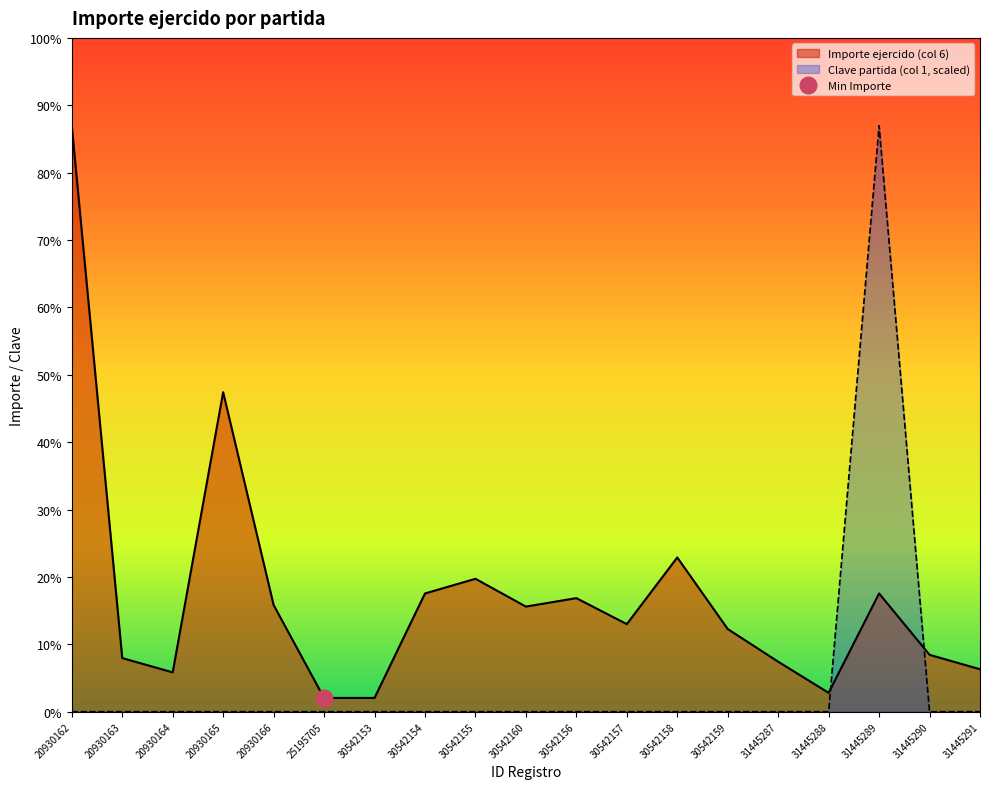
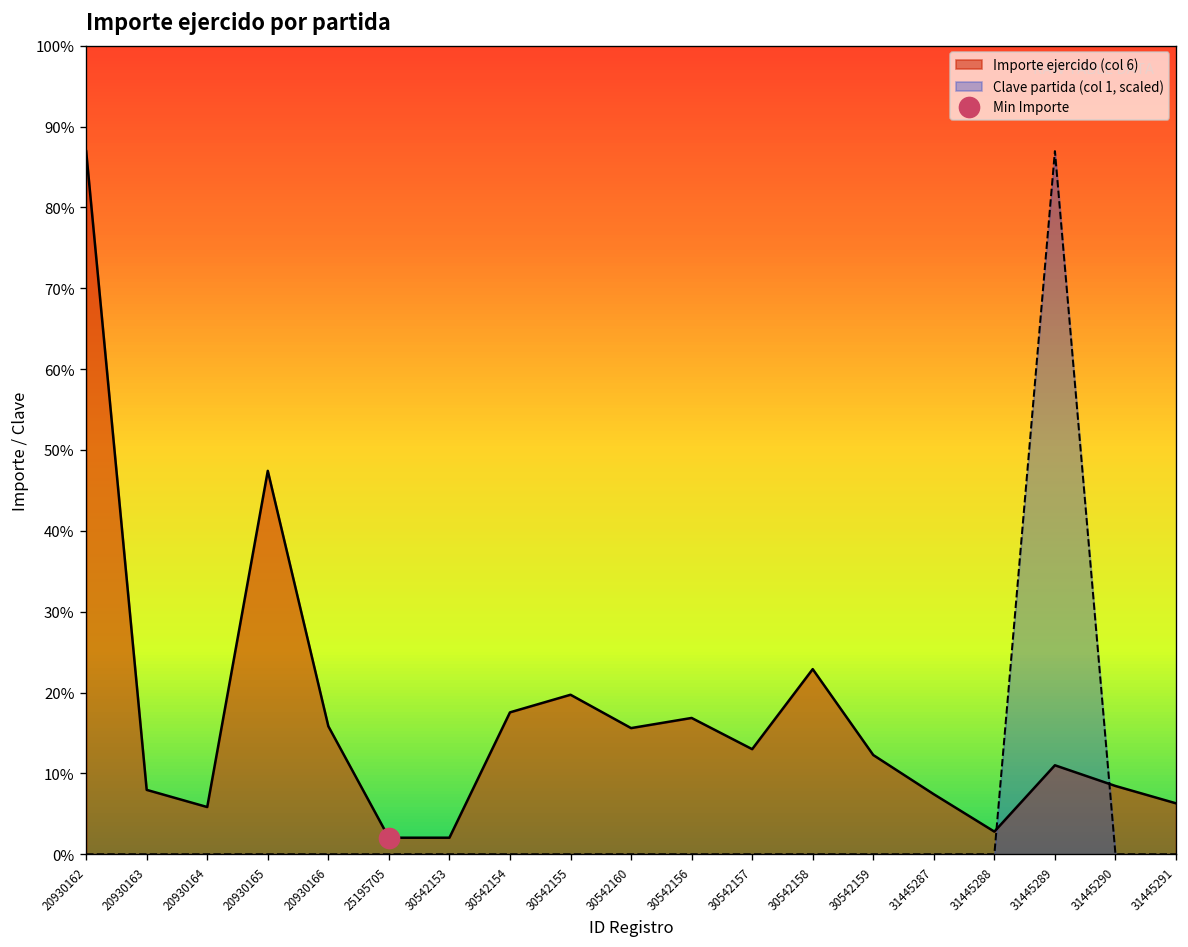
  {
    "Importe ejercido (col 6)": {
      "20930162": "87%",
      "20930163": "8%",
      "20930164": "6%",
      "20930165": "47%",
      "20930166": "16%",
      "30542153": "2%",
      "30542154": "18%",
      "30542155": "20%",
      "30542160": "16%",
      "30542156": "17%",
      "30542157": "13%",
      "30542158": "23%",
      "30542159": "12%",
      "31445287": "7%",
      "31445288": "3%",
-     "31445289": "18%",
+     "31445289": "11%",
      "31445290": "8%",
      "31445291": "6%"
    },
    "Clave partida (col 1, scaled)": {
      "20930162": "0%",
      "20930163": "0%",
      "20930164": "0%",
      "20930165": "0%",
      "20930166": "0%",
      "25195705": "0%",
      "30542153": "0%",
      "30542154": "0%",
      "30542155": "0%",
      "30542160": "0%",
      "30542156": "0%",
      "30542157": "0%",
      "30542158": "0%",
      "30542159": "0%",
      "31445287": "0%",
      "31445288": "0%",
      "31445289": "87%",
      "31445290": "0%",
      "31445291": "0%"
    }
  }
